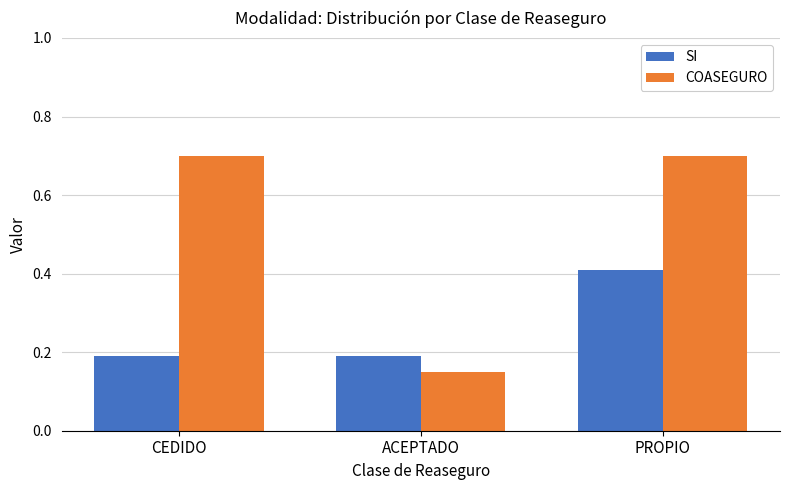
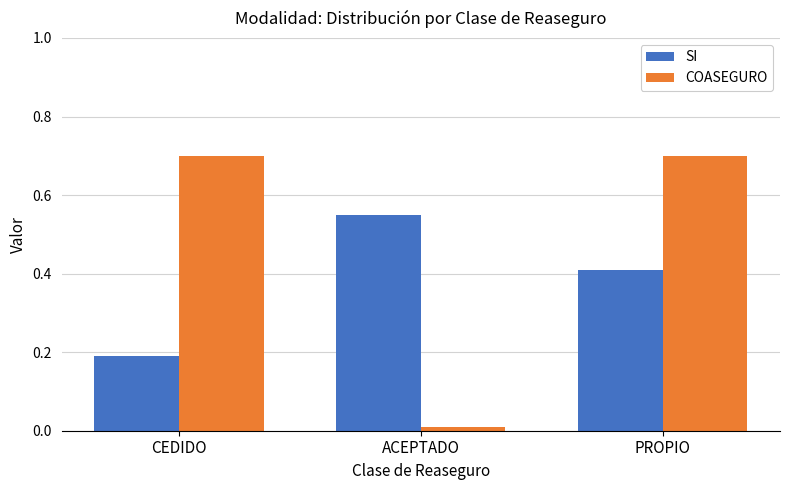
  {
    "SI": {
      "CEDIDO": 0.19,
-     "ACEPTADO": 0.19,
+     "ACEPTADO": 0.55,
      "PROPIO": 0.41
    },
    "COASEGURO": {
      "CEDIDO": 0.70,
-     "ACEPTADO": 0.15,
+     "ACEPTADO": 0.01,
      "PROPIO": 0.70
    }
  }
